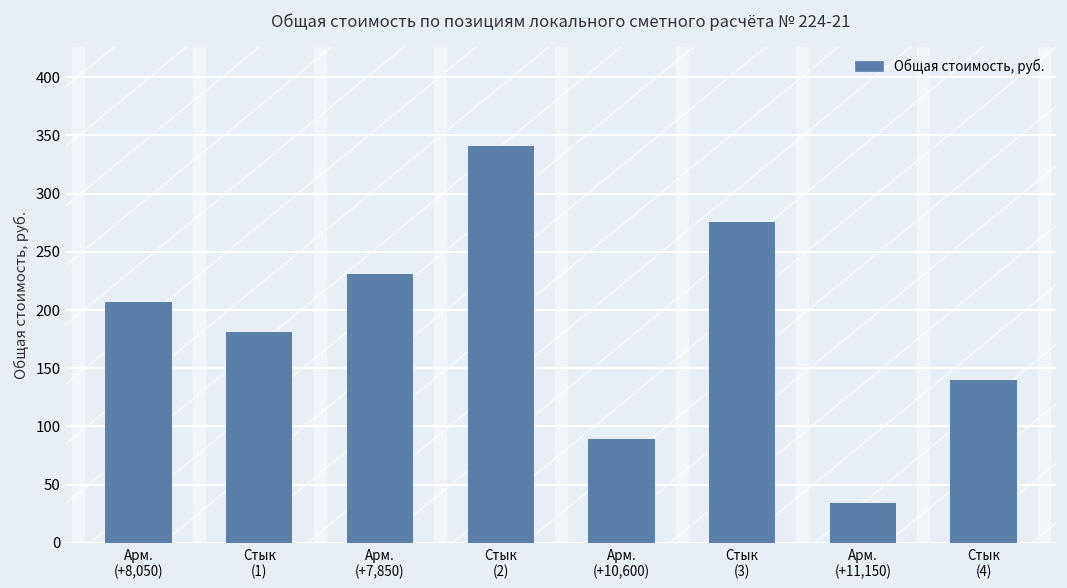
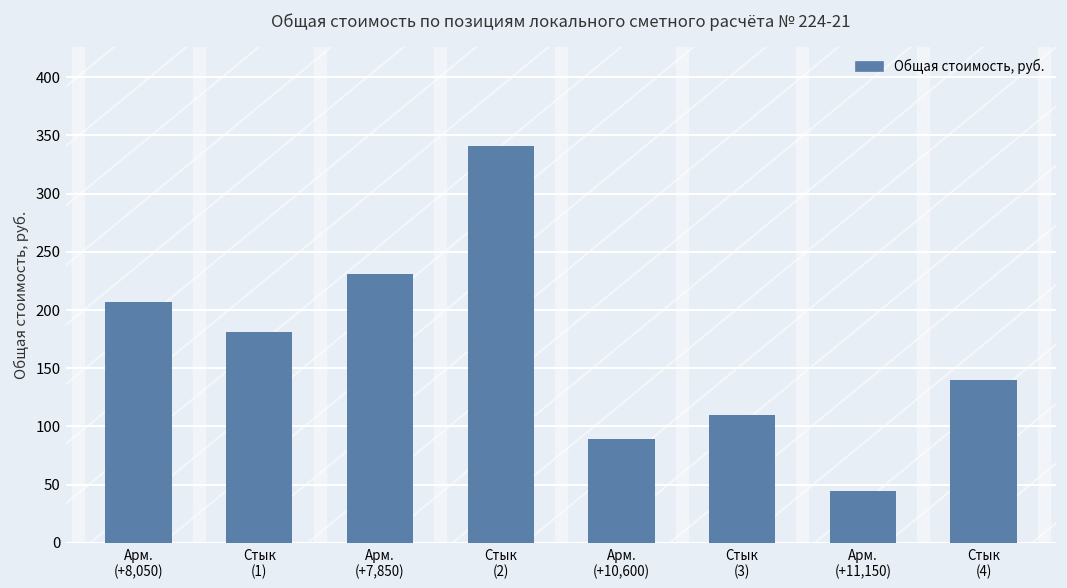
  {
    "Общая стоимость, руб.": {
      "Арм. (+8,050)": 210,
      "Стык (1)": 180,
      "Арм. (+7,850)": 230,
      "Стык (2)": 340,
      "Арм. (+10,600)": 90,
-     "Стык (3)": 280,
-     "Арм. (+11,150)": 30,
+     "Стык (3)": 110,
+     "Арм. (+11,150)": 40,
      "Стык (4)": 140
    }
  }
